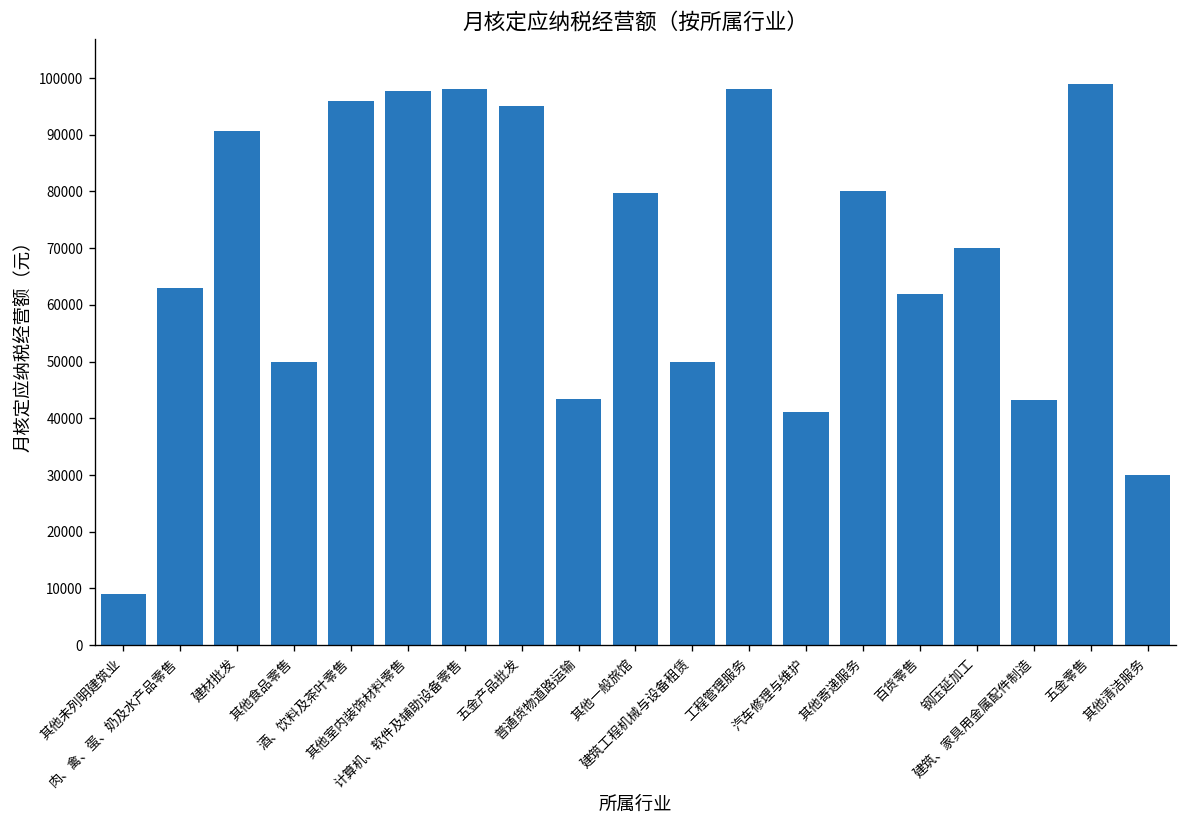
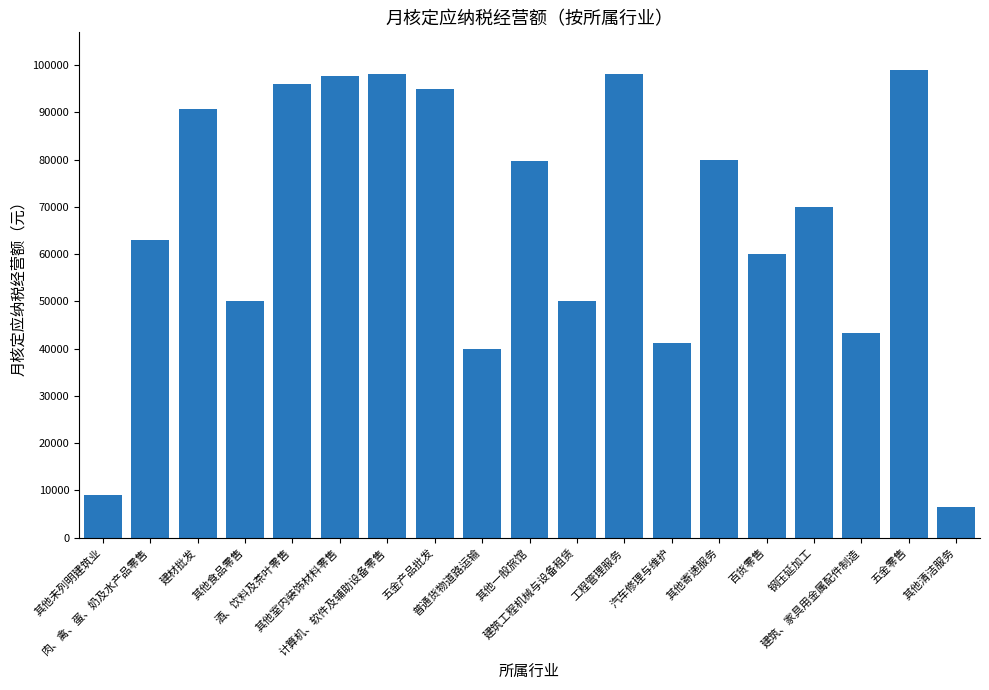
  {
    "其他未列明建筑业": 9000,
    "肉、禽、蛋、奶及水产品零售": 63000,
    "建材批发": 91000,
    "其他食品零售": 50000,
    "酒、饮料及茶叶零售": 96000,
    "其他室内装饰材料零售": 98000,
    "计算机、软件及辅助设备零售": 98000,
    "五金产品批发": 95000,
-   "普通货物道路运输": 43000,
+   "普通货物道路运输": 40000,
    "其他一般旅馆": 80000,
    "建筑工程机械与设备租赁": 50000,
    "工程管理服务": 98000,
    "汽车修理与维护": 41000,
    "其他寄递服务": 80000,
-   "百货零售": 62000,
+   "百货零售": 60000,
    "钢压延加工": 70000,
    "建筑、家具用金属配件制造": 43000,
    "五金零售": 99000,
-   "其他清洁服务": 30000
+   "其他清洁服务": 6000
  }
